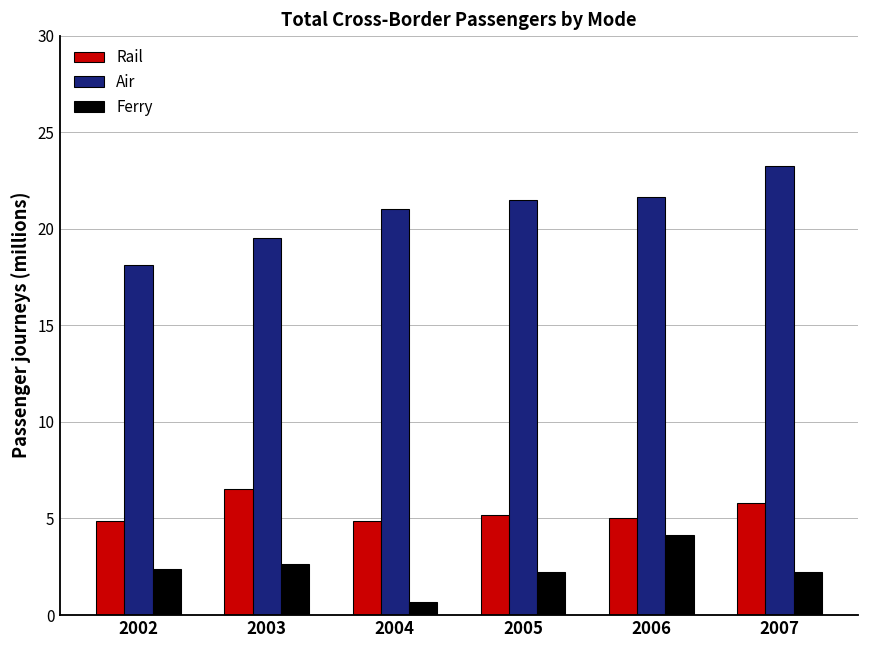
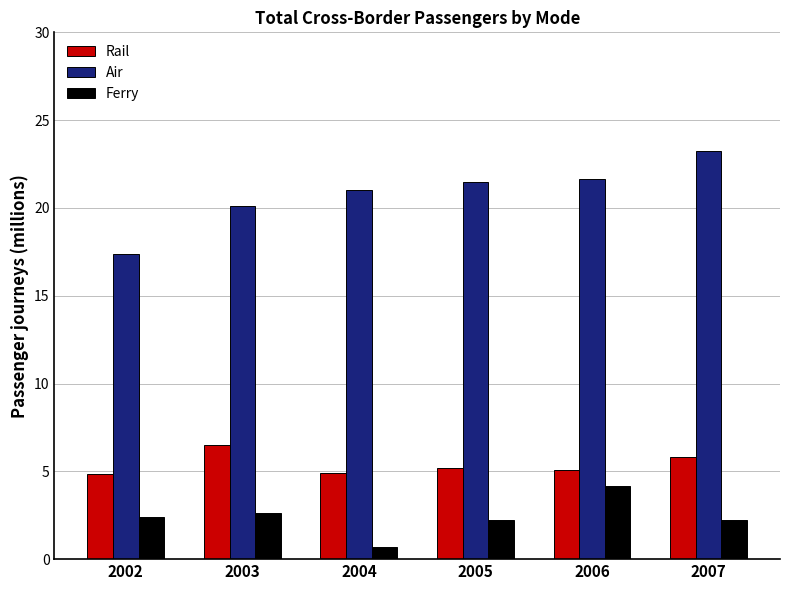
  {
    "Rail": {
      "2002": 4.9,
      "2003": 6.5,
      "2004": 4.9,
      "2005": 5.2,
      "2006": 5.0,
      "2007": 5.8
    },
    "Air": {
-     "2002": 18.1,
-     "2003": 19.5,
+     "2002": 17.4,
+     "2003": 20.1,
      "2004": 21.0,
      "2005": 21.5,
      "2006": 21.6,
      "2007": 23.2
    },
    "Ferry": {
      "2002": 2.4,
      "2003": 2.6,
      "2004": 0.7,
      "2005": 2.2,
      "2006": 4.2,
      "2007": 2.2
    }
  }
